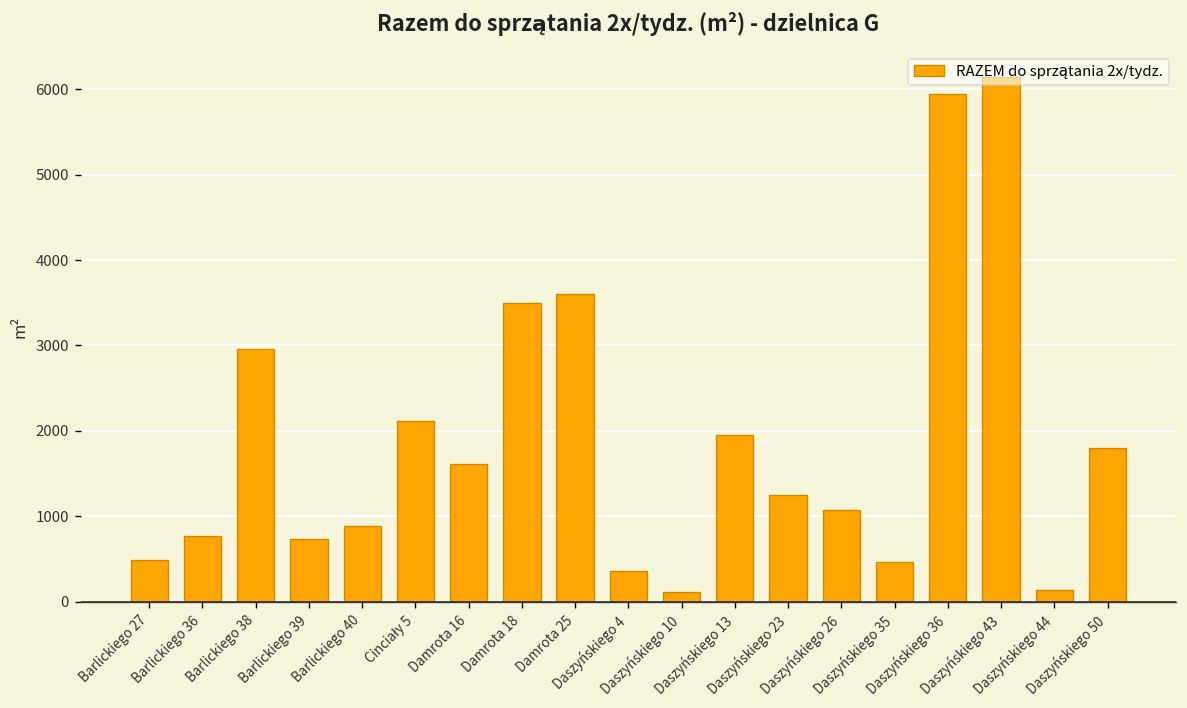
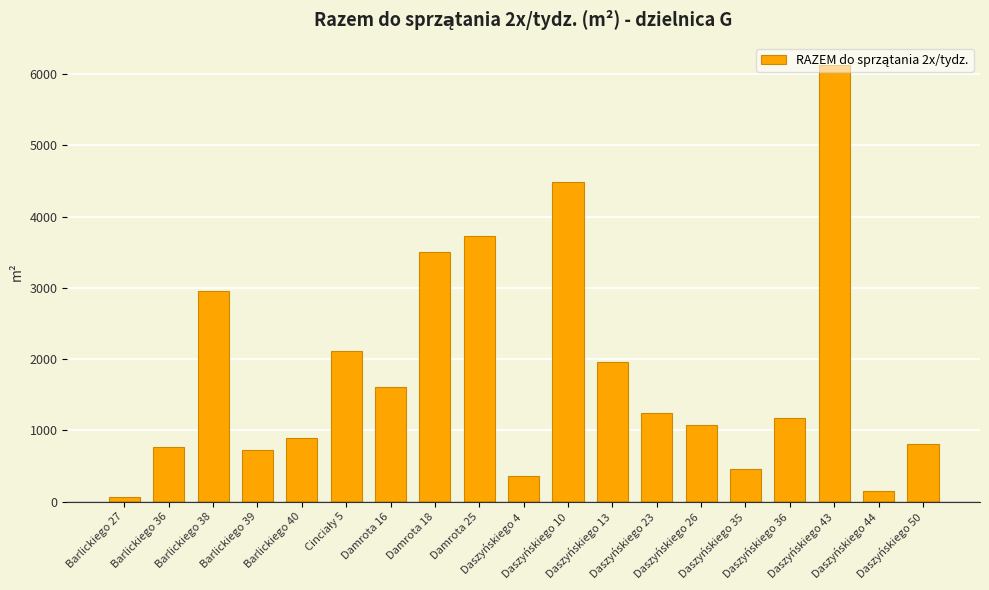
  {
-   "Barlickiego 27": 500,
+   "Barlickiego 27": 100,
    "Barlickiego 36": 800,
    "Barlickiego 38": 3000,
    "Barlickiego 39": 700,
    "Barlickiego 40": 900,
    "Cinciały 5": 2100,
    "Damrota 16": 1600,
    "Damrota 18": 3500,
-   "Damrota 25": 3600,
+   "Damrota 25": 3700,
    "Daszyńskiego 4": 400,
-   "Daszyńskiego 10": 100,
+   "Daszyńskiego 10": 4500,
    "Daszyńskiego 13": 2000,
    "Daszyńskiego 23": 1200,
    "Daszyńskiego 26": 1100,
    "Daszyńskiego 35": 500,
-   "Daszyńskiego 36": 5900,
+   "Daszyńskiego 36": 1200,
    "Daszyńskiego 44": 100,
-   "Daszyńskiego 50": 1800
+   "Daszyńskiego 50": 800
  }
